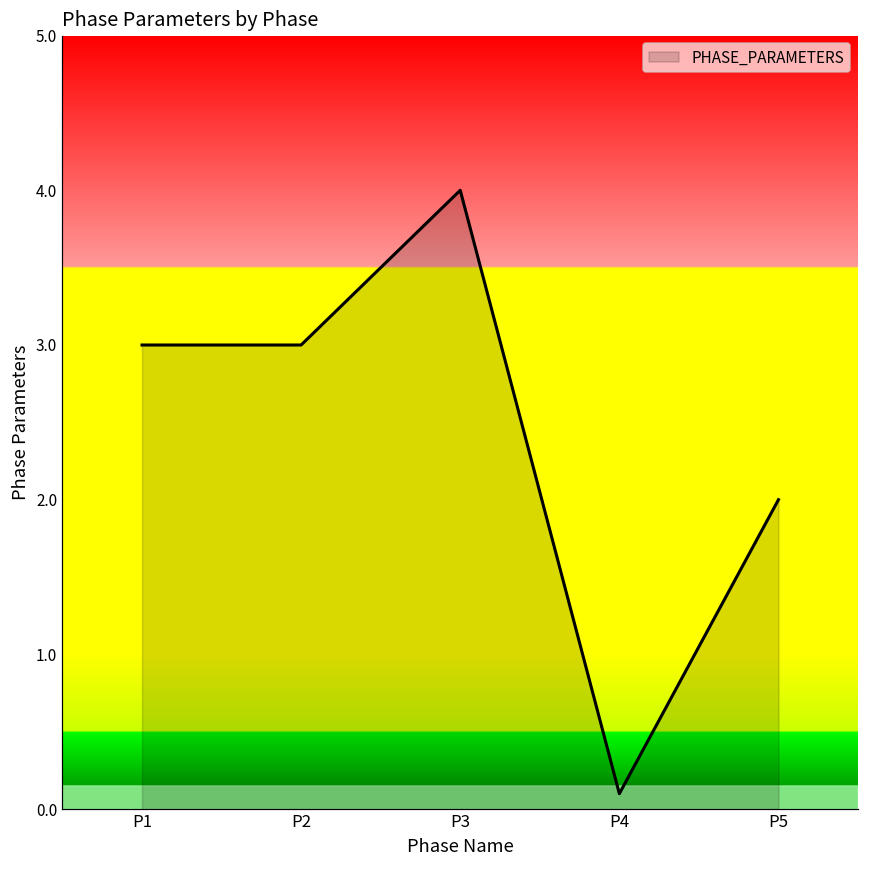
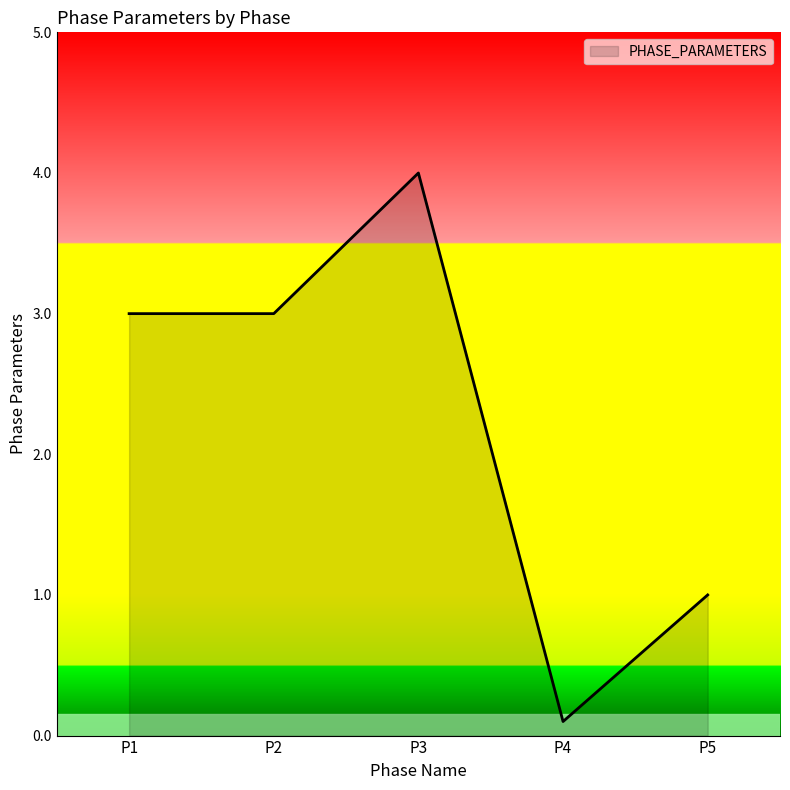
  {
    "P1": 3,
    "P2": 3,
    "P3": 4,
-   "P5": 2
+   "P5": 1
  }
